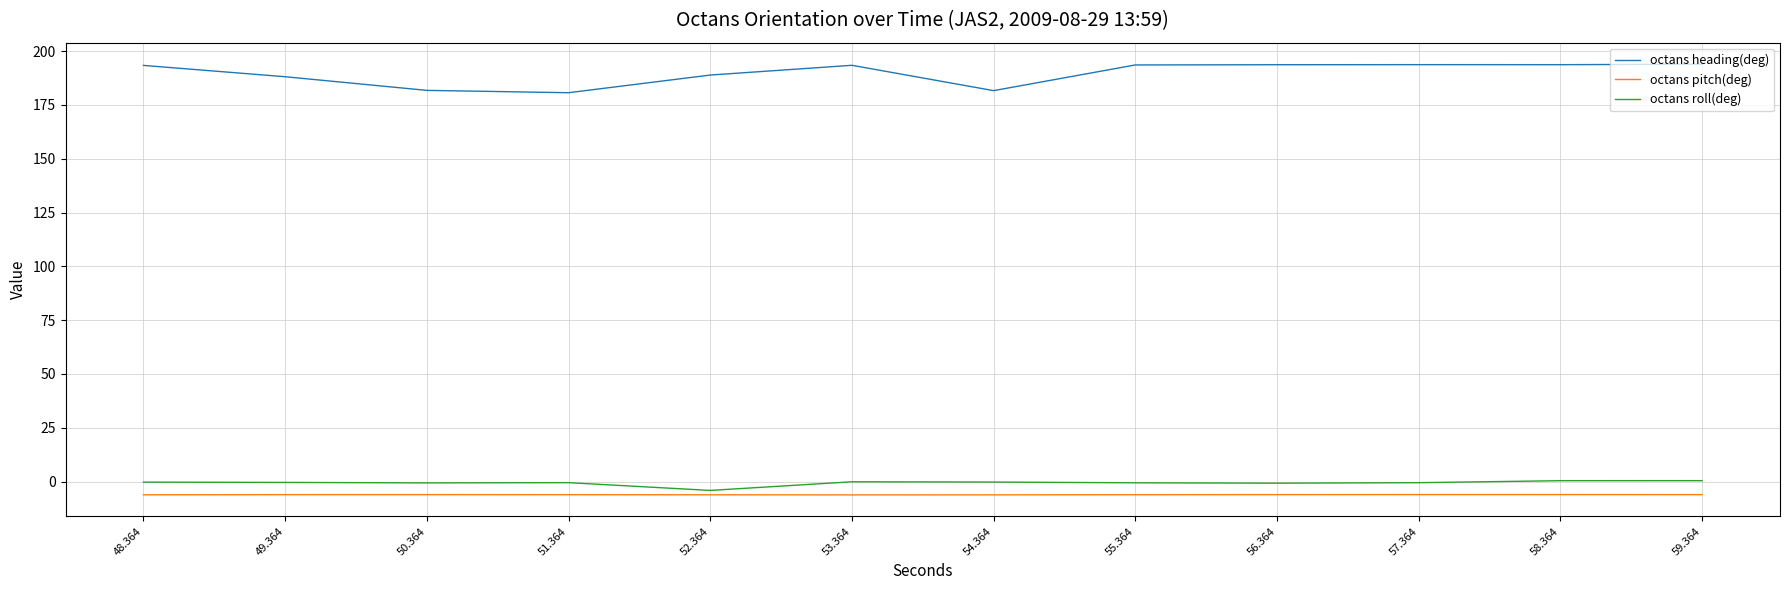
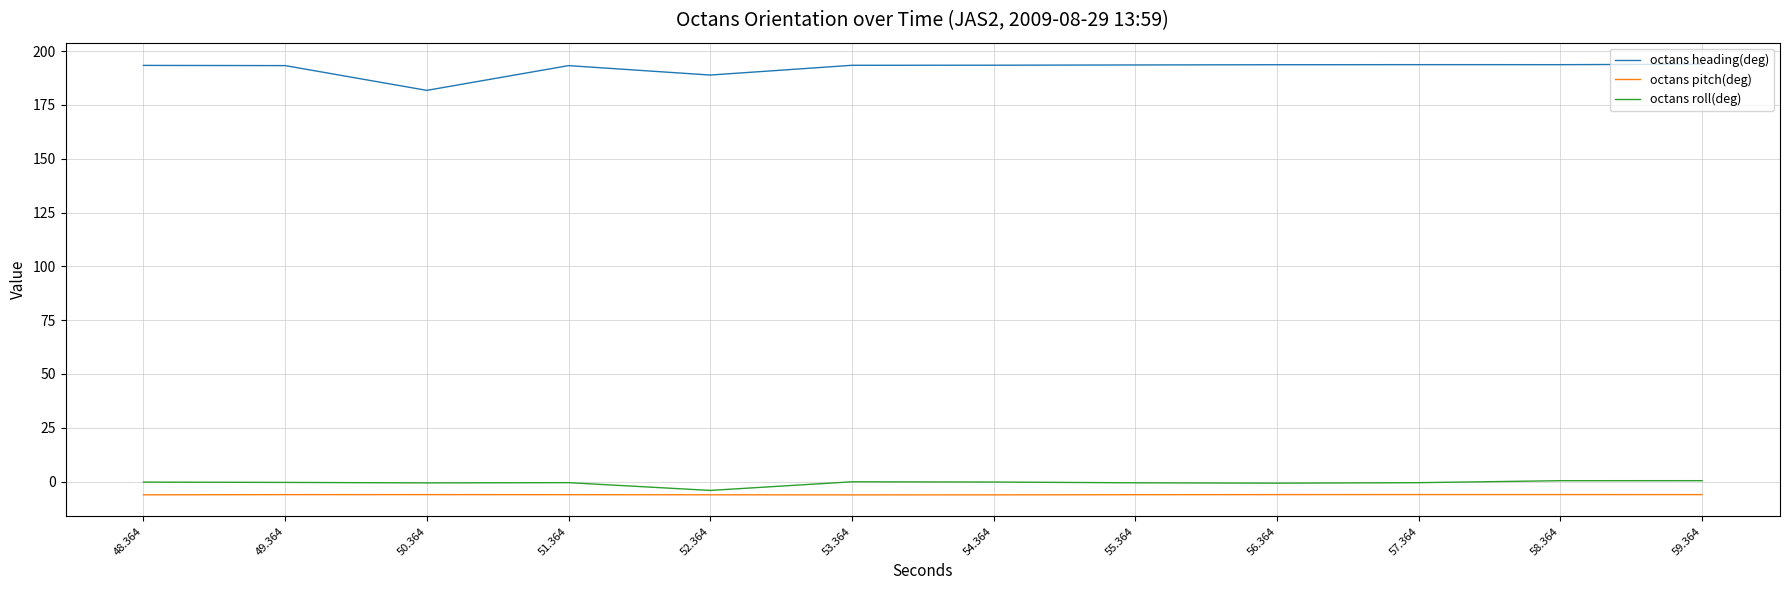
  {
    "octans heading(deg)": {
      "48.364": 193,
-     "49.364": 188,
+     "49.364": 193,
      "50.364": 182,
-     "51.364": 181,
+     "51.364": 193,
      "52.364": 189,
      "53.364": 193,
-     "54.364": 182,
+     "54.364": 193,
      "55.364": 194,
      "56.364": 194,
      "57.364": 194,
      "58.364": 194
    },
    "octans pitch(deg)": {
      "48.364": -6,
      "49.364": -6,
      "50.364": -6,
      "51.364": -6,
      "52.364": -6,
      "53.364": -6,
      "54.364": -6,
      "55.364": -6,
      "56.364": -6,
      "57.364": -6,
      "58.364": -6,
      "59.364": -6
    },
    "octans roll(deg)": {
      "48.364": 0,
      "49.364": 0,
      "50.364": -1,
      "51.364": -1,
      "52.364": -4,
      "53.364": 0,
      "54.364": 0,
      "55.364": -1,
      "56.364": -1,
      "57.364": -1,
      "58.364": 0,
      "59.364": 0
    }
  }
